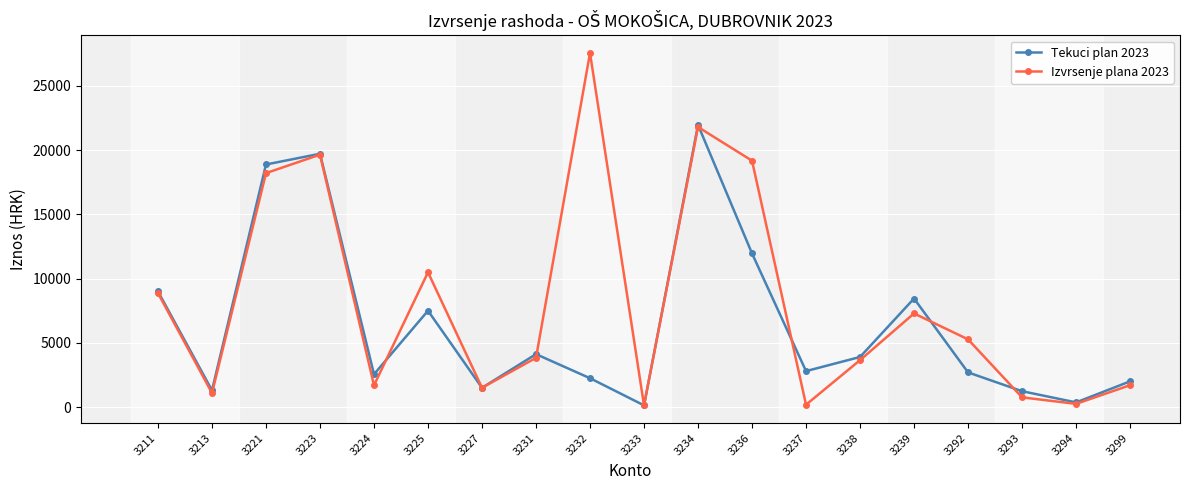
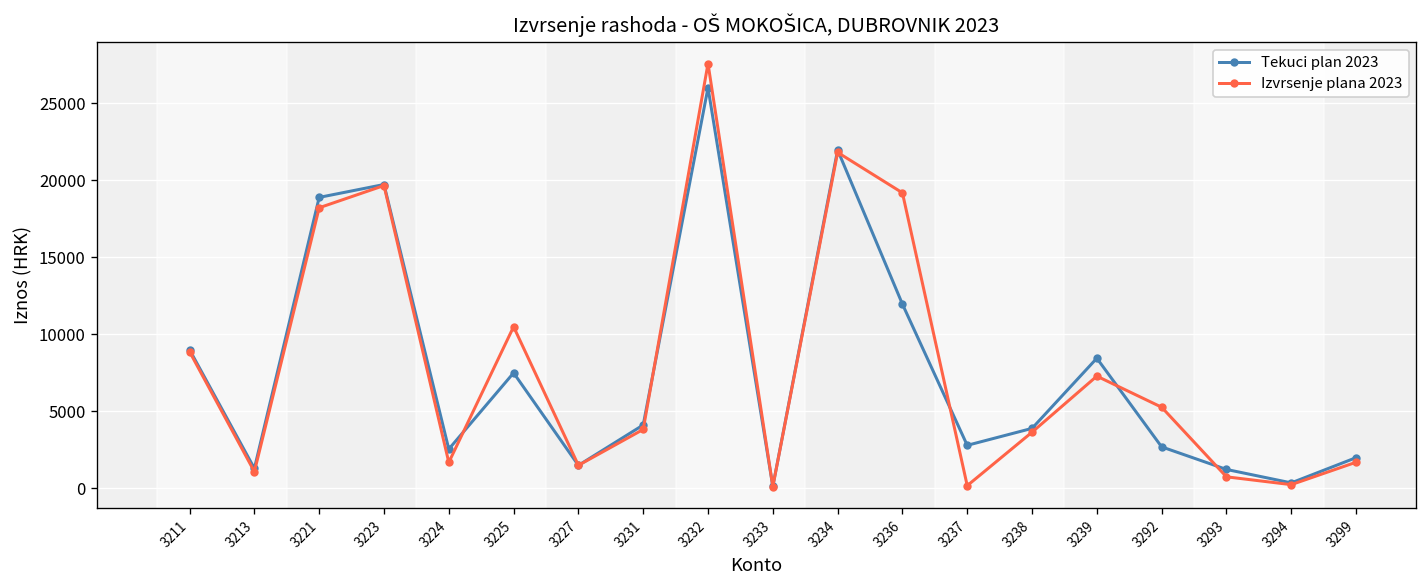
  {
    "Tekuci plan 2023": {
      "3213": 1300,
      "3221": 18900,
      "3224": 2600,
      "3225": 7500,
      "3231": 4100,
-     "3232": 2200,
+     "3232": 26000,
      "3236": 12000,
      "3237": 2800,
      "3238": 3900,
      "3239": 8500,
      "3292": 2700,
      "3293": 1200,
      "3299": 2000
    },
    "Izvrsenje plana 2023": {
      "3213": 1100,
      "3221": 18200,
      "3224": 1700,
      "3225": 10500,
      "3231": 3800,
      "3232": 27600,
      "3236": 19200,
      "3237": 200,
      "3238": 3700,
      "3239": 7300,
      "3292": 5300,
      "3293": 800,
      "3299": 1700
    }
  }
